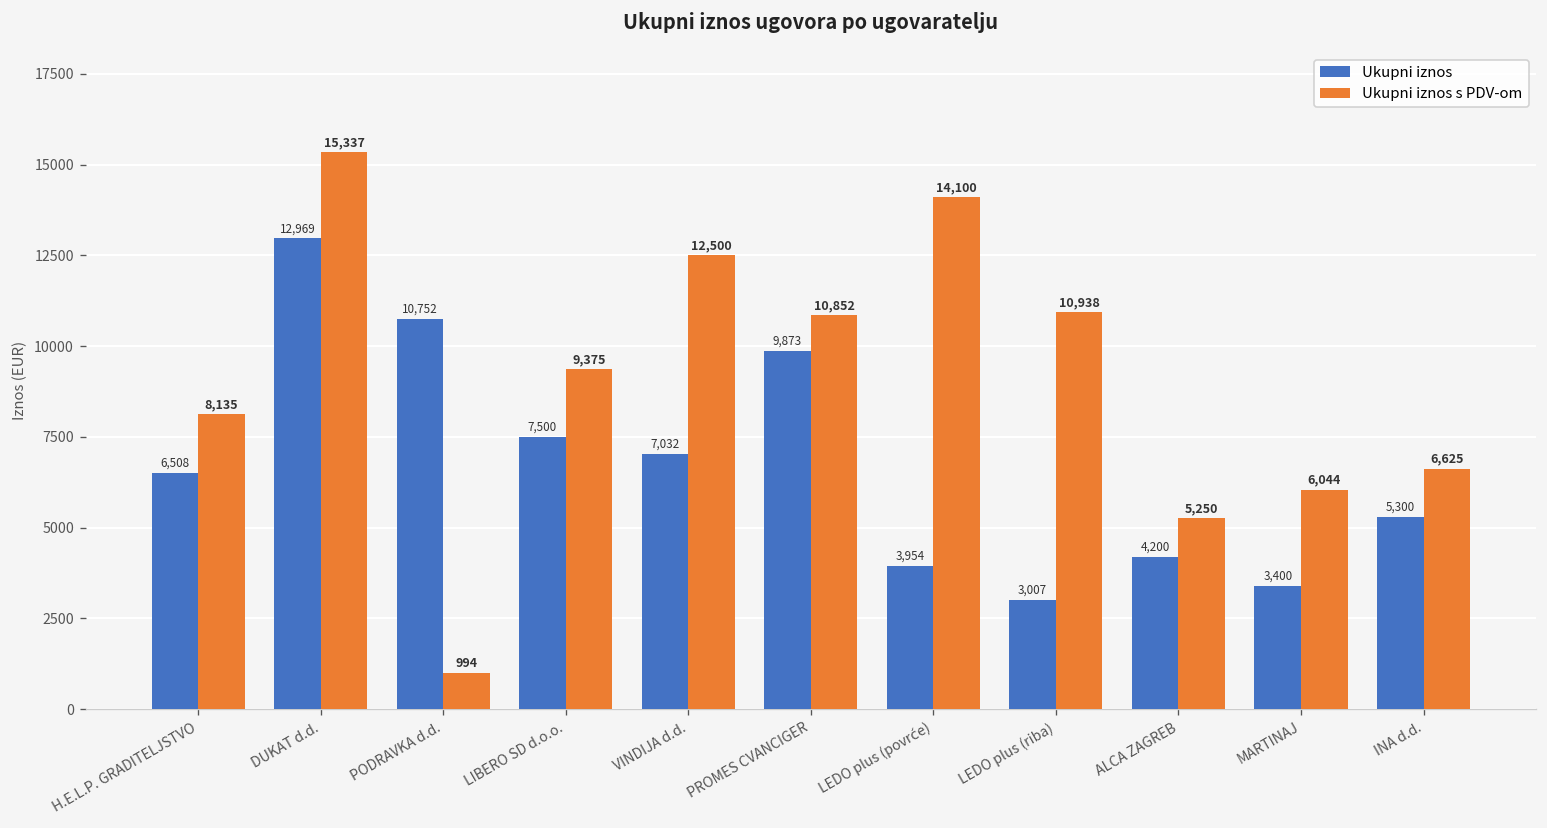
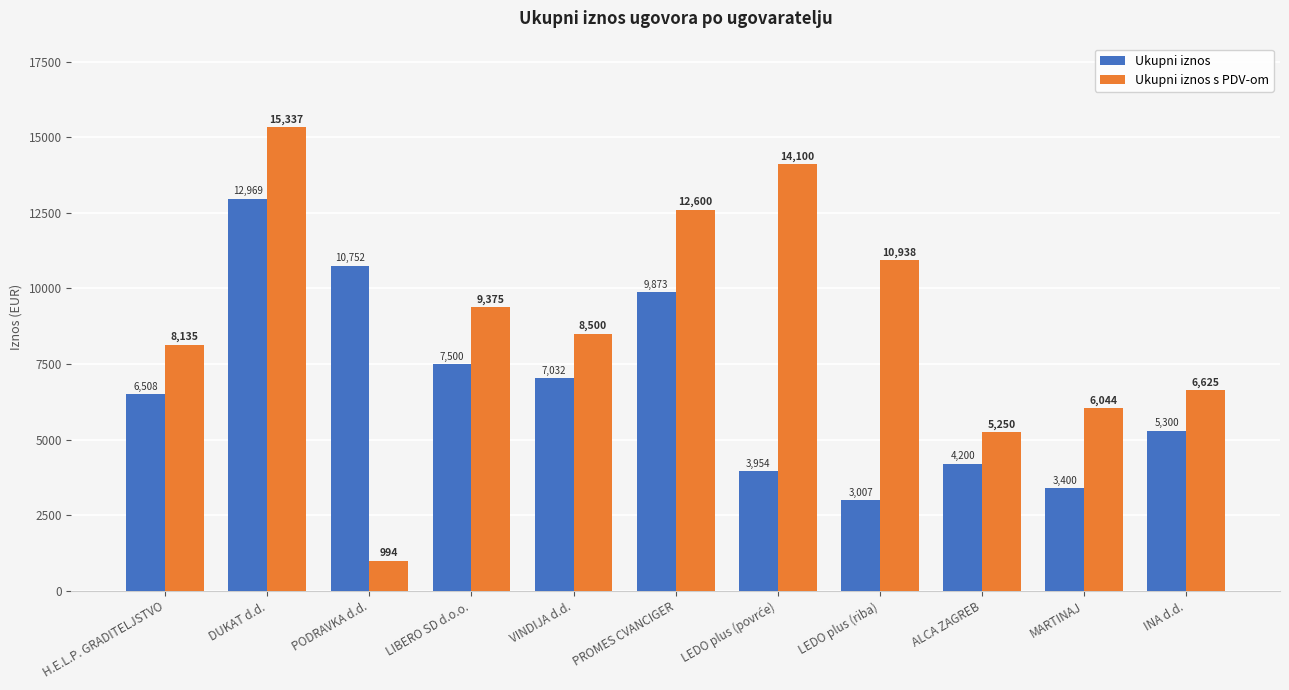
  {
    "Ukupni iznos": {
      "H.E.L.P. GRADITELJSTVO": "6,508",
      "DUKAT d.d.": "12,969",
      "PODRAVKA d.d.": "10,752",
      "LIBERO SD d.o.o.": "7,500",
      "VINDIJA d.d.": "7,032",
      "PROMES CVANCIGER": "9,873",
      "LEDO plus (povrće)": "3,954",
      "LEDO plus (riba)": "3,007",
      "ALCA ZAGREB": "4,200",
      "MARTINAJ": "3,400",
      "INA d.d.": "5,300"
    },
    "Ukupni iznos s PDV-om": {
      "H.E.L.P. GRADITELJSTVO": "8,135",
      "DUKAT d.d.": "15,337",
      "PODRAVKA d.d.": "994",
      "LIBERO SD d.o.o.": "9,375",
-     "VINDIJA d.d.": "12,500",
-     "PROMES CVANCIGER": "10,852",
+     "VINDIJA d.d.": "8,500",
+     "PROMES CVANCIGER": "12,600",
      "LEDO plus (povrće)": "14,100",
      "LEDO plus (riba)": "10,938",
      "ALCA ZAGREB": "5,250",
      "MARTINAJ": "6,044",
      "INA d.d.": "6,625"
    }
  }
